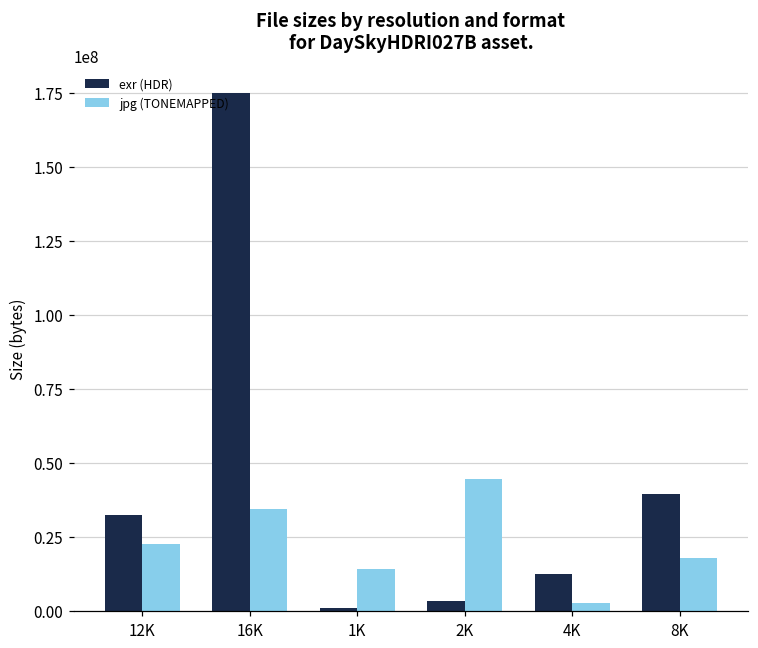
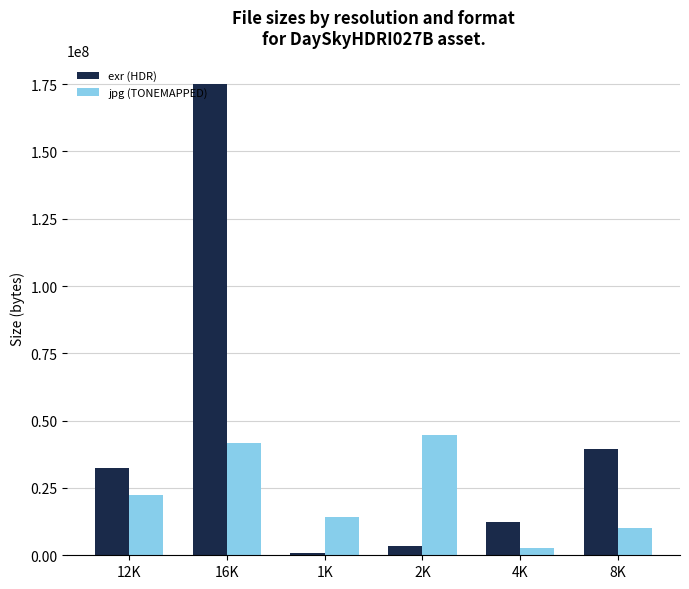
  {
    "exr (HDR)": {
      "12K": 32000000,
      "16K": 175000000,
      "2K": 3000000,
      "4K": 12000000,
      "8K": 39000000
    },
    "jpg (TONEMAPPED)": {
      "12K": 23000000,
-     "16K": 34000000,
+     "16K": 42000000,
      "1K": 14000000,
      "2K": 45000000,
      "4K": 3000000,
-     "8K": 18000000
+     "8K": 10000000
    }
  }
